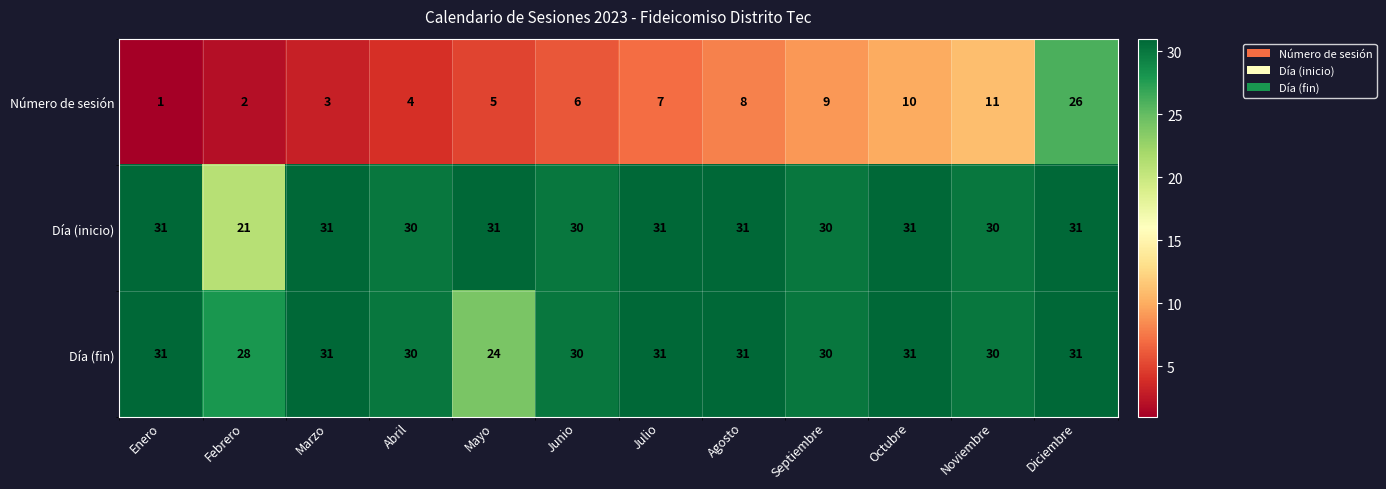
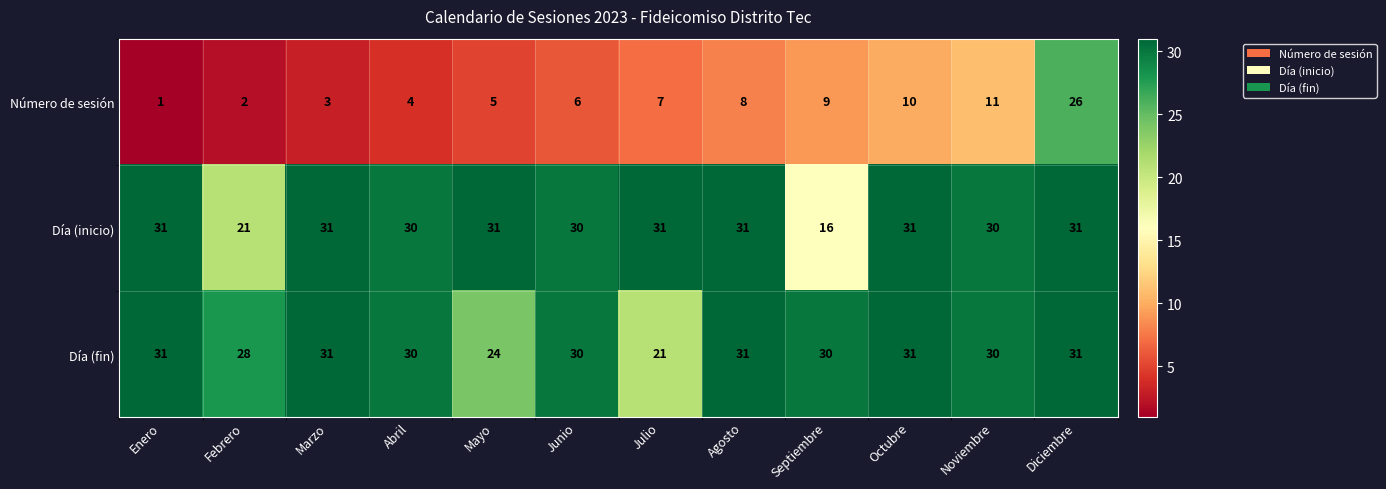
  {
    "Número de sesión": {
      "Enero": 1,
      "Febrero": 2,
      "Marzo": 3,
      "Abril": 4,
      "Mayo": 5,
      "Junio": 6,
      "Julio": 7,
      "Agosto": 8,
      "Septiembre": 9,
      "Octubre": 10,
      "Noviembre": 11,
      "Diciembre": 26
    },
    "Día (inicio)": {
      "Enero": 31,
      "Febrero": 21,
      "Marzo": 31,
      "Abril": 30,
      "Mayo": 31,
      "Junio": 30,
      "Julio": 31,
      "Agosto": 31,
-     "Septiembre": 30,
+     "Septiembre": 16,
      "Octubre": 31,
      "Noviembre": 30,
      "Diciembre": 31
    },
    "Día (fin)": {
      "Enero": 31,
      "Febrero": 28,
      "Marzo": 31,
      "Abril": 30,
      "Mayo": 24,
      "Junio": 30,
-     "Julio": 31,
+     "Julio": 21,
      "Agosto": 31,
      "Septiembre": 30,
      "Octubre": 31,
      "Noviembre": 30,
      "Diciembre": 31
    }
  }
